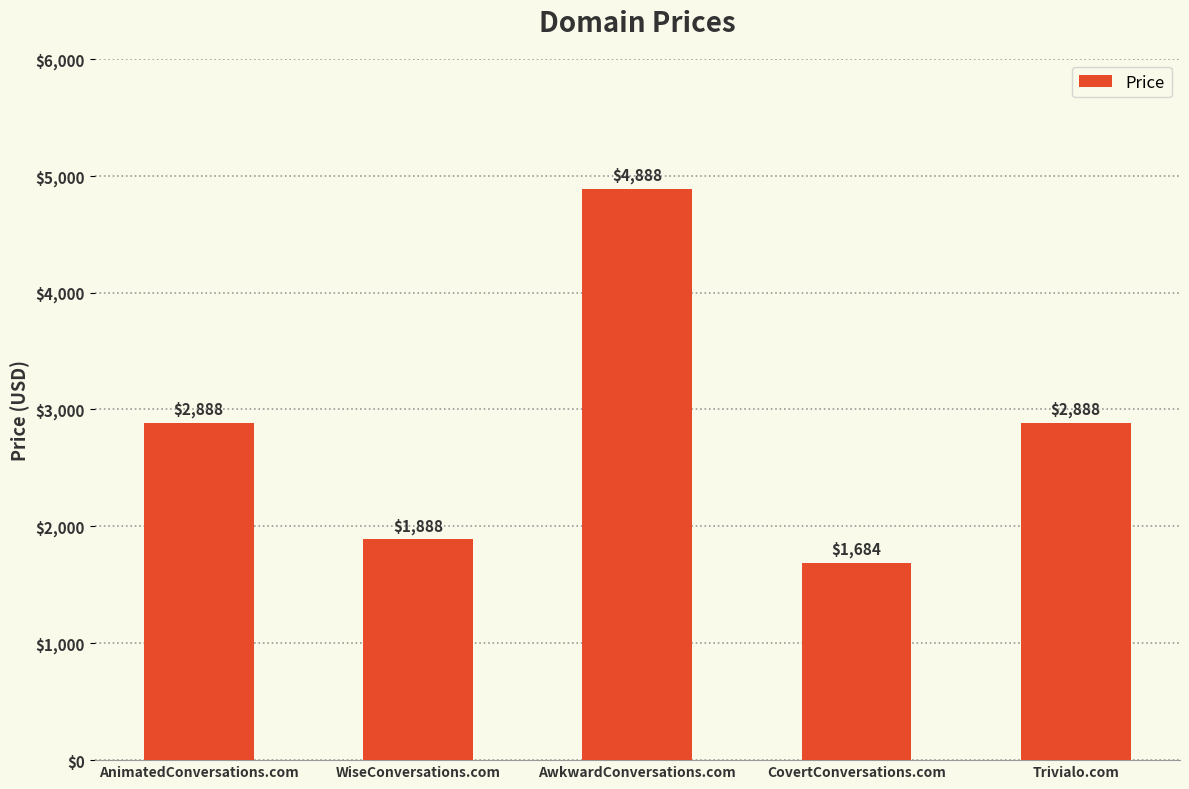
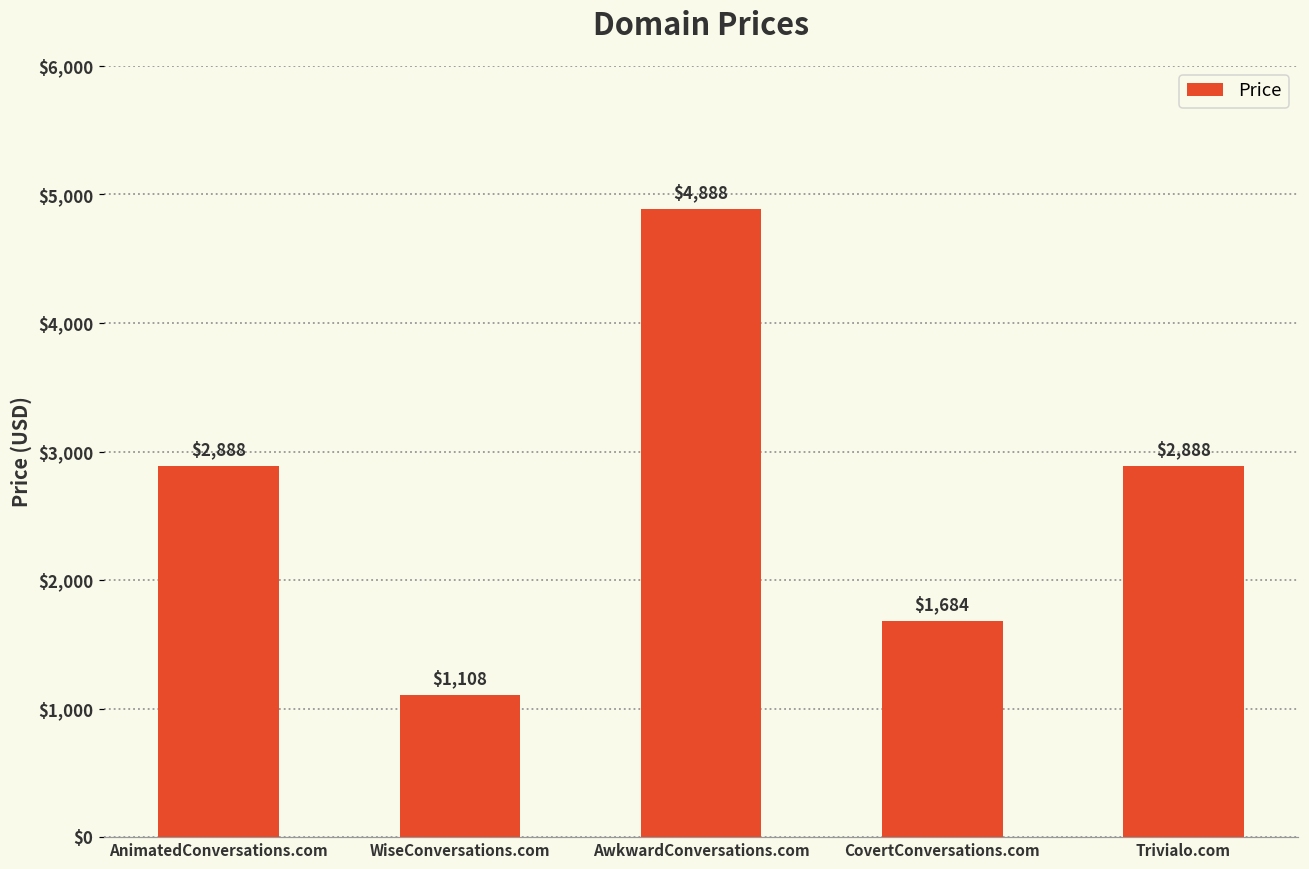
  {
    "AnimatedConversations.com": "$2,888",
-   "WiseConversations.com": "$1,888",
+   "WiseConversations.com": "$1,108",
    "AwkwardConversations.com": "$4,888",
    "CovertConversations.com": "$1,684",
    "Trivialo.com": "$2,888"
  }
